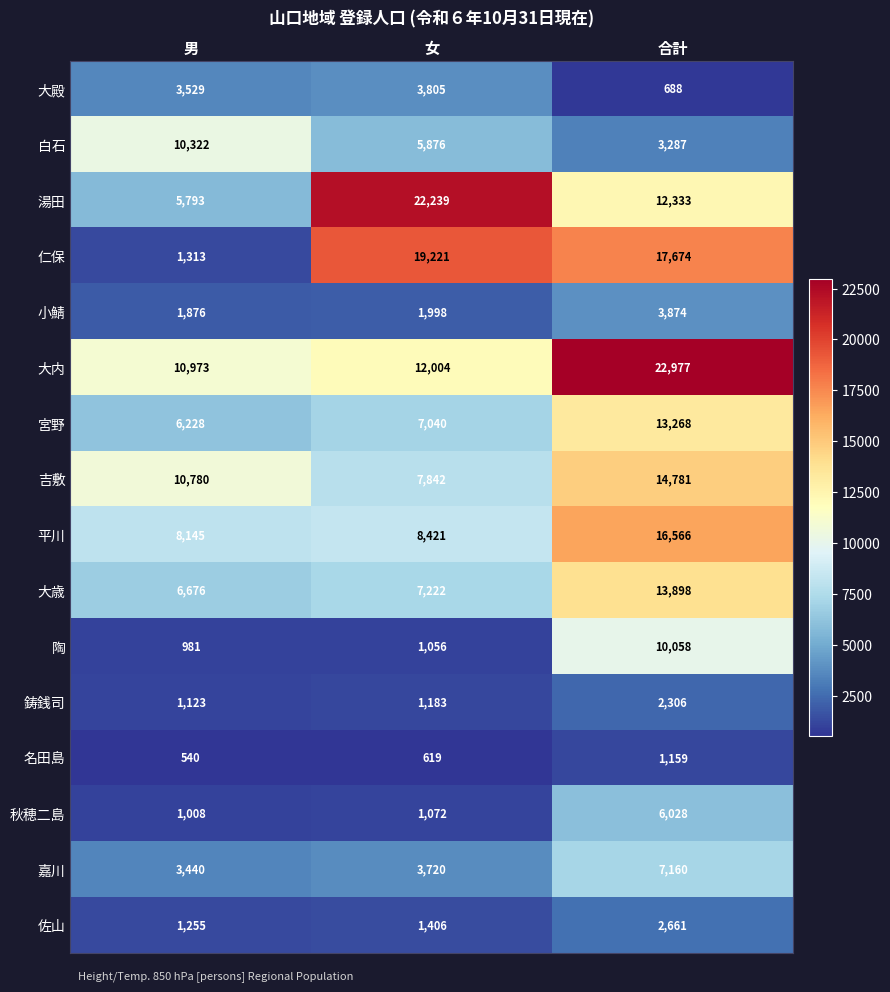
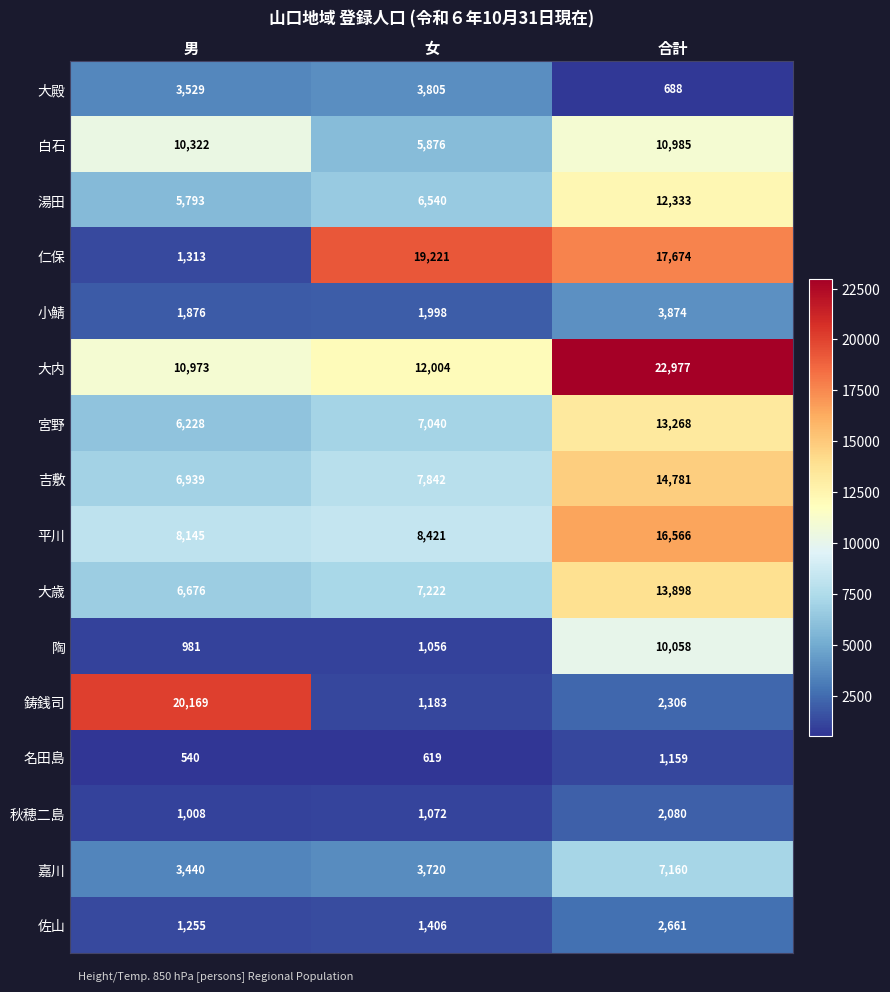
  {
    "大殿": {
      "男": "3,529",
      "女": "3,805",
      "合計": "688"
    },
    "白石": {
      "男": "10,322",
      "女": "5,876",
-     "合計": "3,287"
+     "合計": "10,985"
    },
    "湯田": {
      "男": "5,793",
-     "女": "22,239",
+     "女": "6,540",
      "合計": "12,333"
    },
    "仁保": {
      "男": "1,313",
      "女": "19,221",
      "合計": "17,674"
    },
    "小鯖": {
      "男": "1,876",
      "女": "1,998",
      "合計": "3,874"
    },
    "大内": {
      "男": "10,973",
      "女": "12,004",
      "合計": "22,977"
    },
    "宮野": {
      "男": "6,228",
      "女": "7,040",
      "合計": "13,268"
    },
    "吉敷": {
-     "男": "10,780",
+     "男": "6,939",
      "女": "7,842",
      "合計": "14,781"
    },
    "平川": {
      "男": "8,145",
      "女": "8,421",
      "合計": "16,566"
    },
    "大歳": {
      "男": "6,676",
      "女": "7,222",
      "合計": "13,898"
    },
    "陶": {
      "男": "981",
      "女": "1,056",
      "合計": "10,058"
    },
    "鋳銭司": {
-     "男": "1,123",
+     "男": "20,169",
      "女": "1,183",
      "合計": "2,306"
    },
    "名田島": {
      "男": "540",
      "女": "619",
      "合計": "1,159"
    },
    "秋穂二島": {
      "男": "1,008",
      "女": "1,072",
-     "合計": "6,028"
+     "合計": "2,080"
    },
    "嘉川": {
      "男": "3,440",
      "女": "3,720",
      "合計": "7,160"
    },
    "佐山": {
      "男": "1,255",
      "女": "1,406",
      "合計": "2,661"
    }
  }
